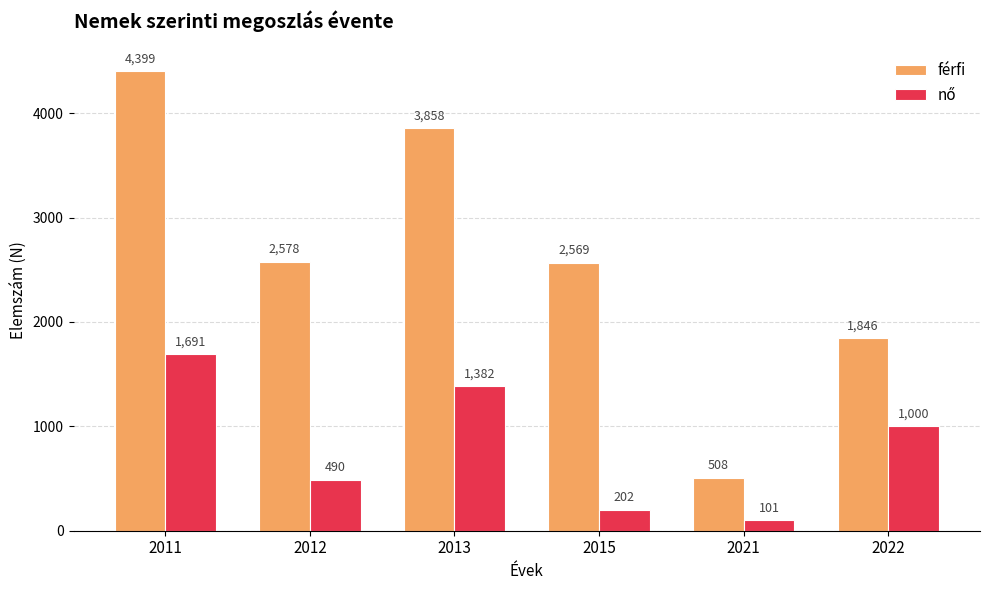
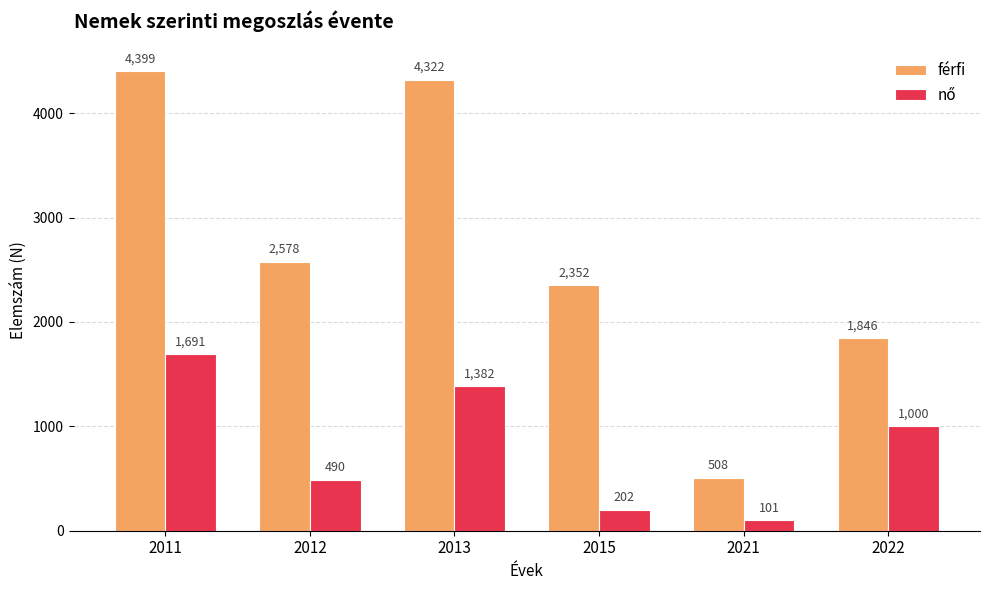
  {
    "férfi": {
      "2011": "4,399",
      "2012": "2,578",
-     "2013": "3,858",
-     "2015": "2,569",
+     "2013": "4,322",
+     "2015": "2,352",
      "2021": "508",
      "2022": "1,846"
    },
    "nő": {
      "2011": "1,691",
      "2012": "490",
      "2013": "1,382",
      "2015": "202",
      "2021": "101",
      "2022": "1,000"
    }
  }
